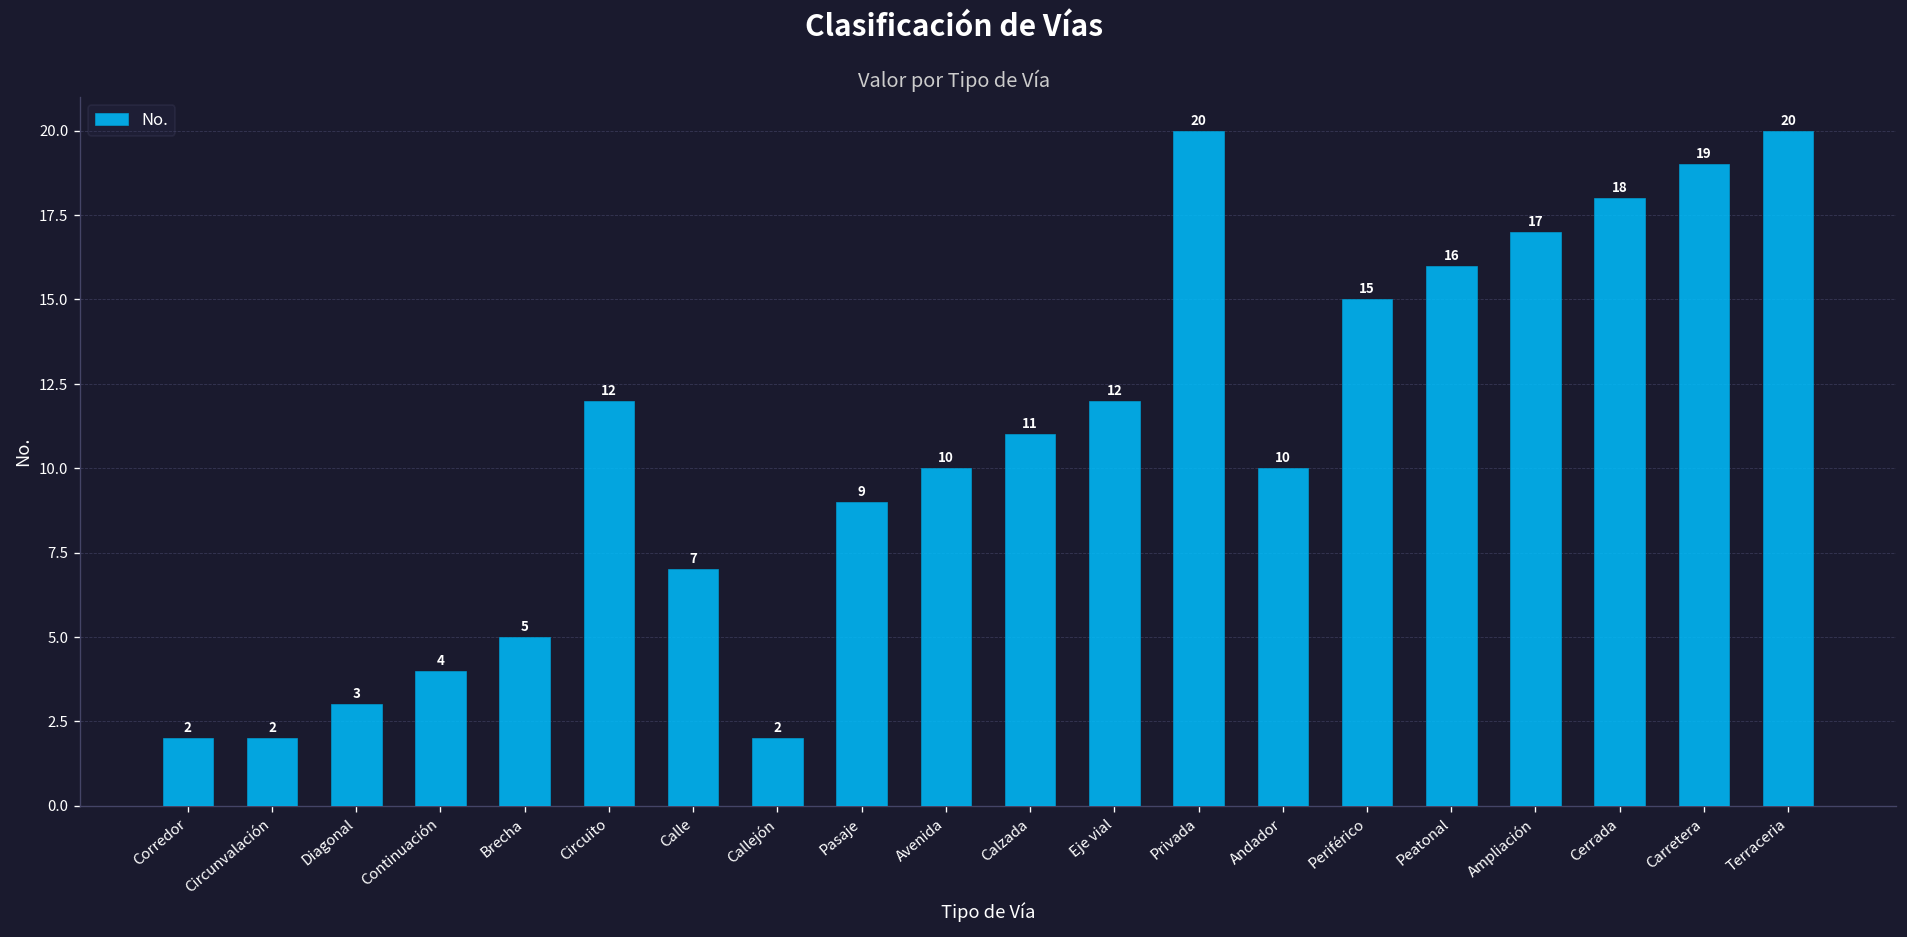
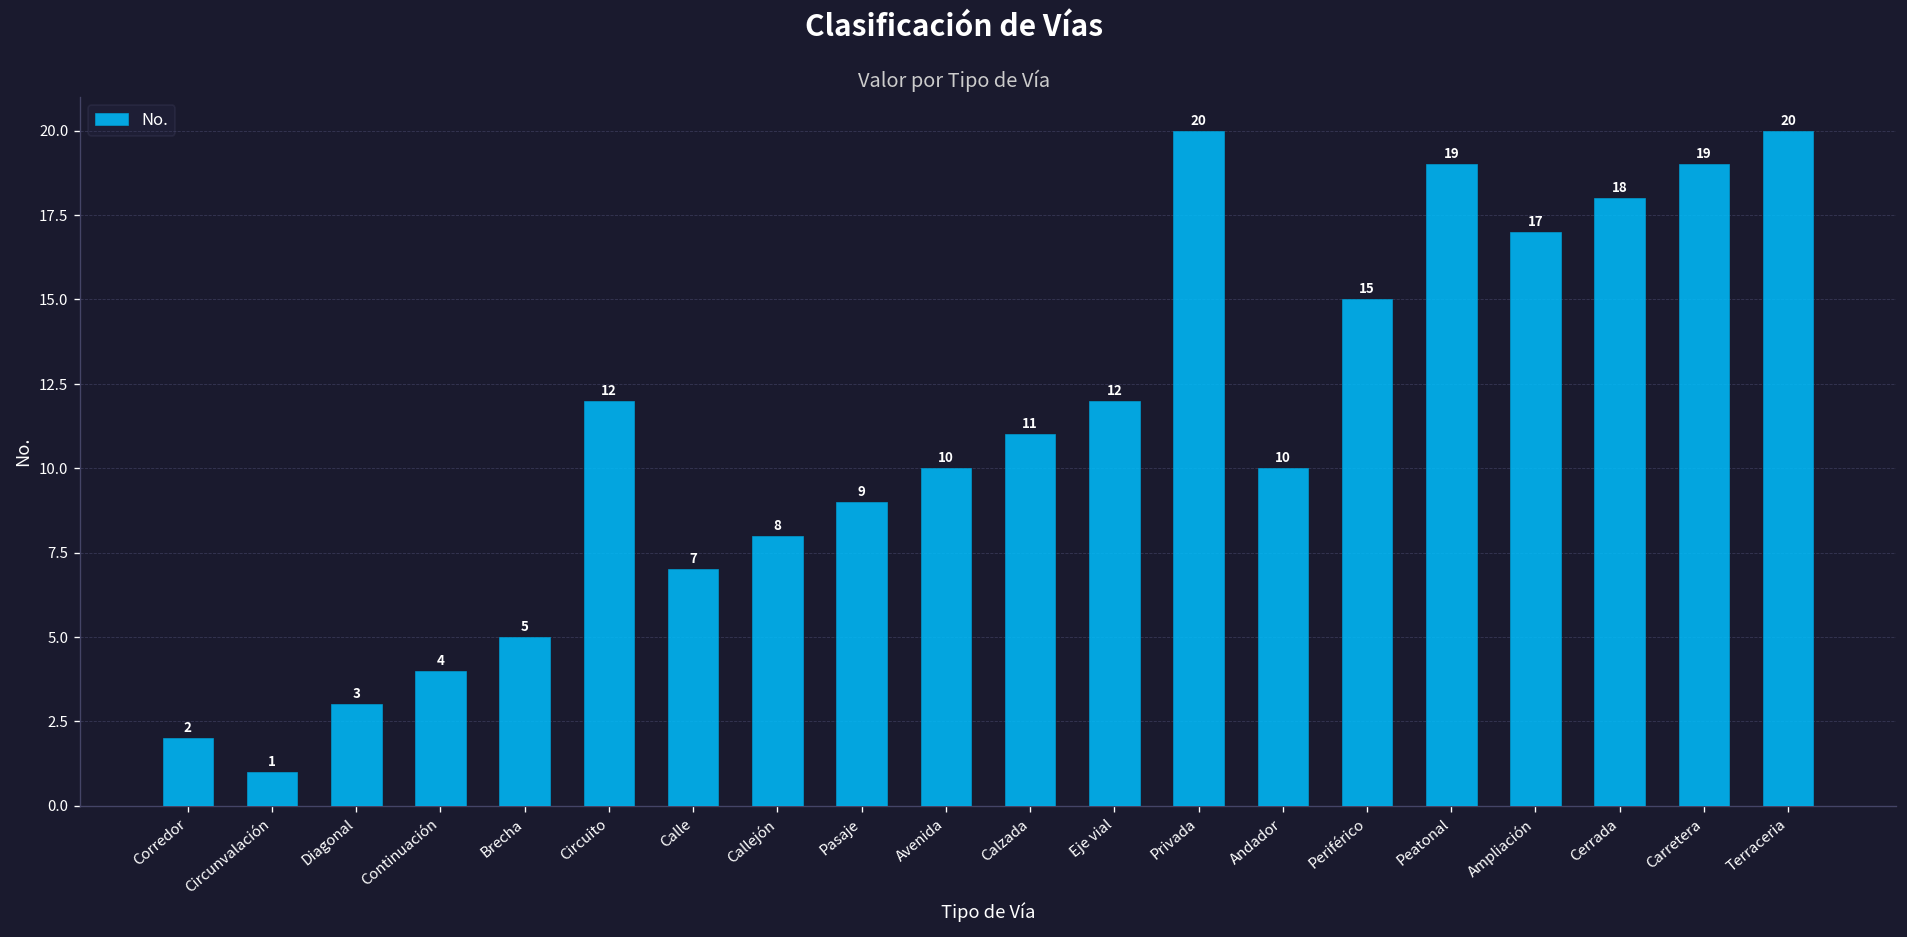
  {
    "Corredor": 2,
-   "Circunvalación": 2,
+   "Circunvalación": 1,
    "Diagonal": 3,
    "Continuación": 4,
    "Brecha": 5,
    "Circuito": 12,
    "Calle": 7,
-   "Callejón": 2,
+   "Callejón": 8,
    "Pasaje": 9,
    "Avenida": 10,
    "Calzada": 11,
    "Eje vial": 12,
    "Privada": 20,
    "Andador": 10,
    "Periférico": 15,
-   "Peatonal": 16,
+   "Peatonal": 19,
    "Ampliación": 17,
    "Cerrada": 18,
    "Carretera": 19,
    "Terraceria": 20
  }
